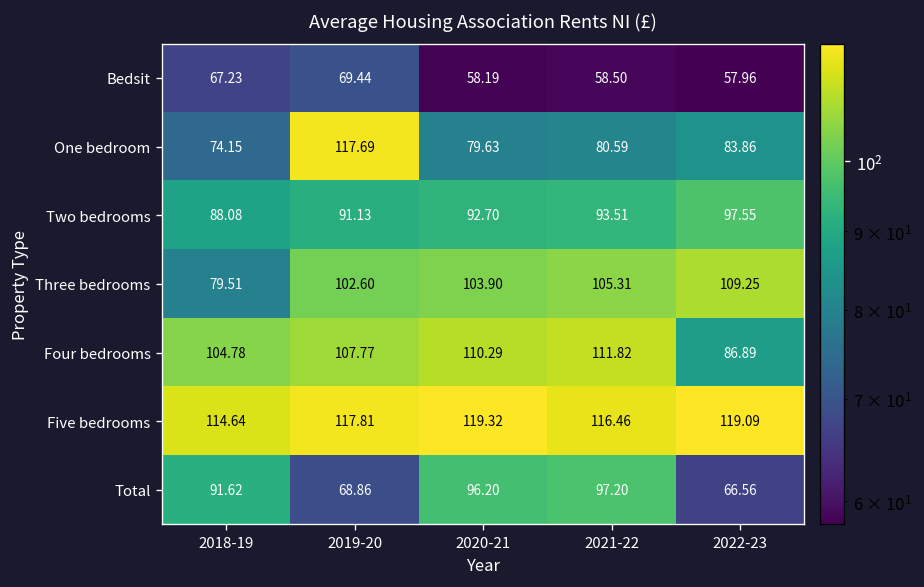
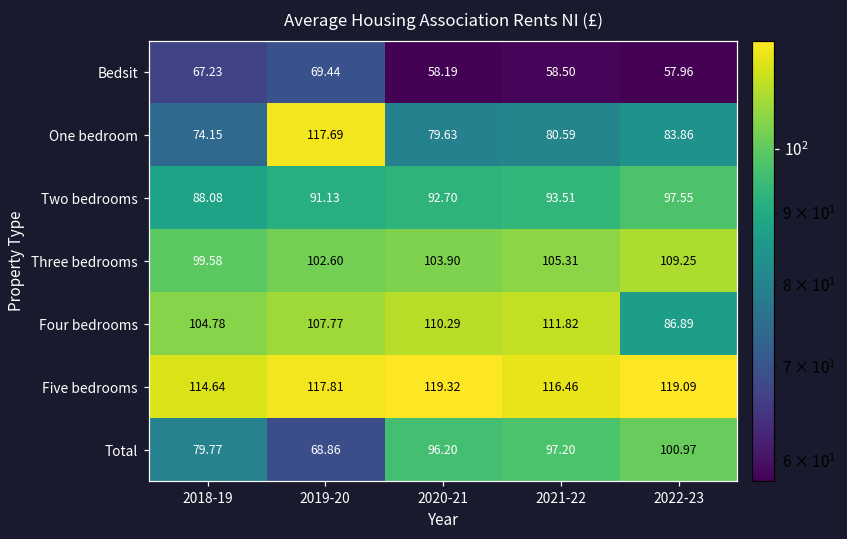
  {
    "Bedsit": {
      "2018-19": 67.23,
      "2019-20": 69.44,
      "2020-21": 58.19,
      "2021-22": 58.50,
      "2022-23": 57.96
    },
    "One bedroom": {
      "2018-19": 74.15,
      "2019-20": 117.69,
      "2020-21": 79.63,
      "2021-22": 80.59,
      "2022-23": 83.86
    },
    "Two bedrooms": {
      "2018-19": 88.08,
      "2019-20": 91.13,
      "2020-21": 92.70,
      "2021-22": 93.51,
      "2022-23": 97.55
    },
    "Three bedrooms": {
-     "2018-19": 79.51,
+     "2018-19": 99.58,
      "2019-20": 102.60,
      "2020-21": 103.90,
      "2021-22": 105.31,
      "2022-23": 109.25
    },
    "Four bedrooms": {
      "2018-19": 104.78,
      "2019-20": 107.77,
      "2020-21": 110.29,
      "2021-22": 111.82,
      "2022-23": 86.89
    },
    "Five bedrooms": {
      "2018-19": 114.64,
      "2019-20": 117.81,
      "2020-21": 119.32,
      "2021-22": 116.46,
      "2022-23": 119.09
    },
    "Total": {
-     "2018-19": 91.62,
+     "2018-19": 79.77,
      "2019-20": 68.86,
      "2020-21": 96.20,
      "2021-22": 97.20,
-     "2022-23": 66.56
+     "2022-23": 100.97
    }
  }
